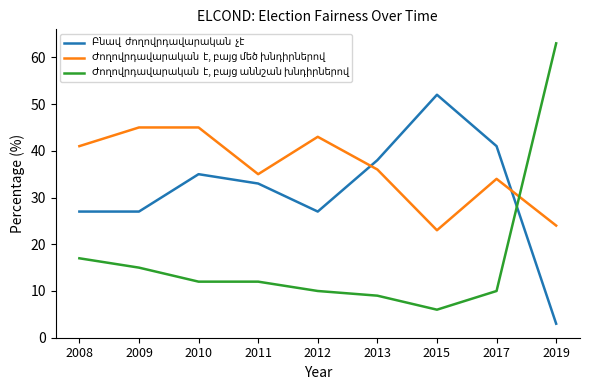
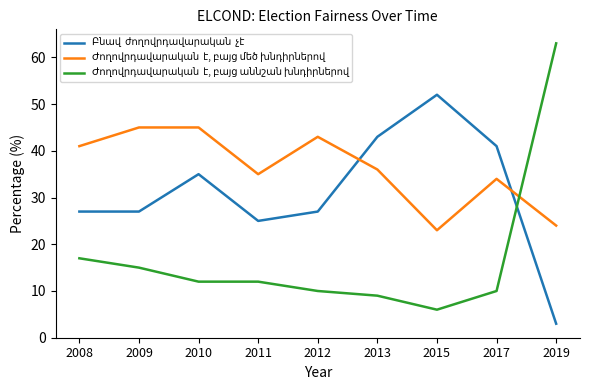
  {
    "Բնավ ժողովրդավարական չէ": {
      "2008": 27,
      "2009": 27,
      "2010": 35,
-     "2011": 33,
+     "2011": 25,
      "2012": 27,
-     "2013": 38,
+     "2013": 43,
      "2015": 52,
      "2017": 41,
      "2019": 3
    },
    "Ժողովրդավարական է, բայց մեծ խնդիրներով": {
      "2008": 41,
      "2009": 45,
      "2010": 45,
      "2011": 35,
      "2012": 43,
      "2013": 36,
      "2015": 23,
      "2017": 34,
      "2019": 24
    },
    "Ժողովրդավարական է, բայց աննշան խնդիրներով": {
      "2008": 17,
      "2009": 15,
      "2010": 12,
      "2011": 12,
      "2012": 10,
      "2013": 9,
      "2015": 6,
      "2017": 10,
      "2019": 63
    }
  }
